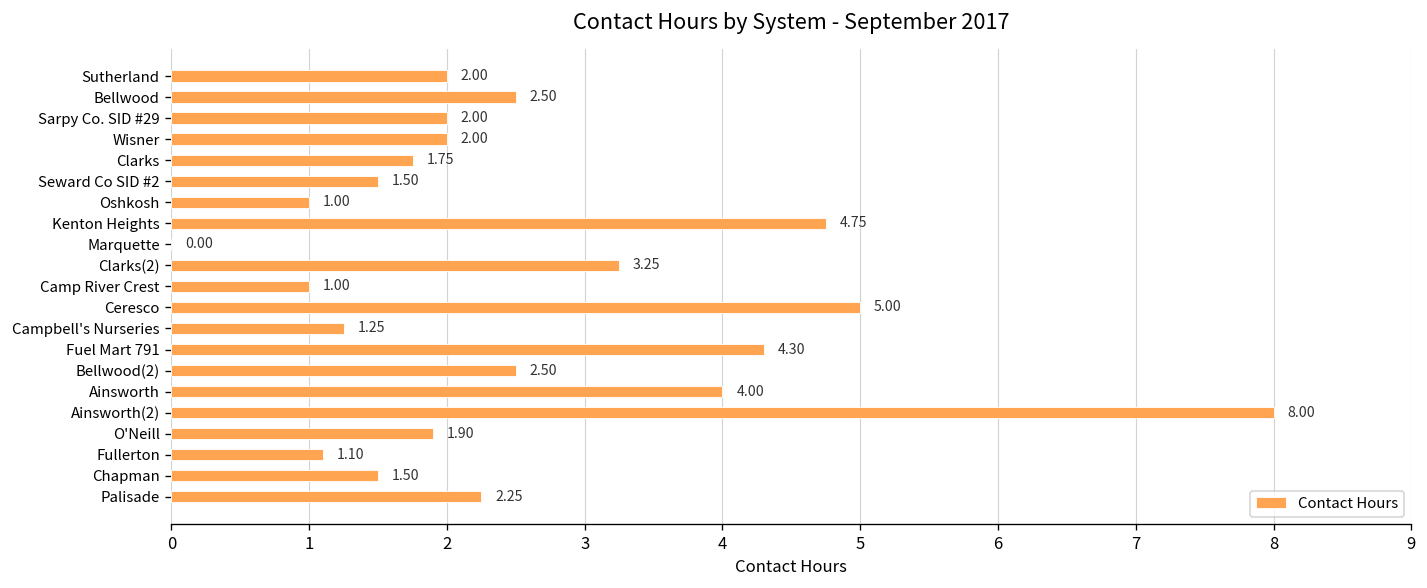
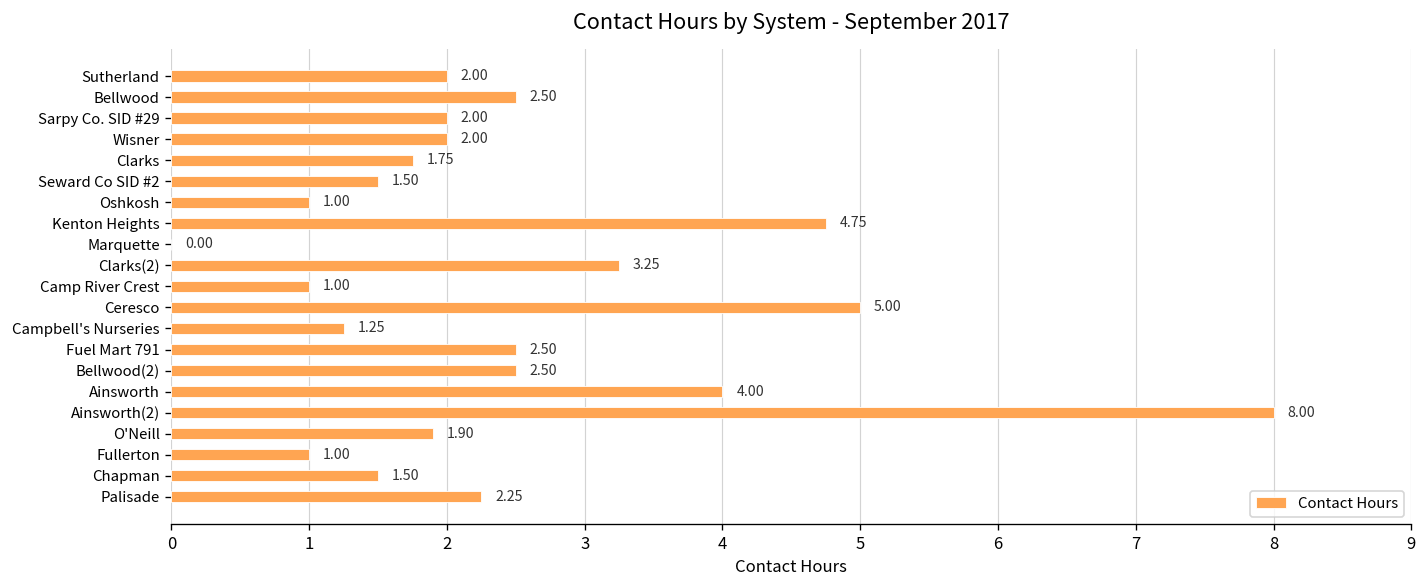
  {
    "Sutherland": 2.00,
    "Bellwood": 2.50,
    "Sarpy Co. SID #29": 2.00,
    "Wisner": 2.00,
    "Clarks": 1.75,
    "Seward Co SID #2": 1.50,
    "Oshkosh": 1.00,
    "Kenton Heights": 4.75,
    "Marquette": 0.00,
    "Clarks(2)": 3.25,
    "Camp River Crest": 1.00,
    "Ceresco": 5.00,
    "Campbell's Nurseries": 1.25,
-   "Fuel Mart 791": 4.30,
+   "Fuel Mart 791": 2.50,
    "Bellwood(2)": 2.50,
    "Ainsworth": 4.00,
    "Ainsworth(2)": 8.00,
    "O'Neill": 1.90,
-   "Fullerton": 1.10,
+   "Fullerton": 1.00,
    "Chapman": 1.50,
    "Palisade": 2.25
  }
